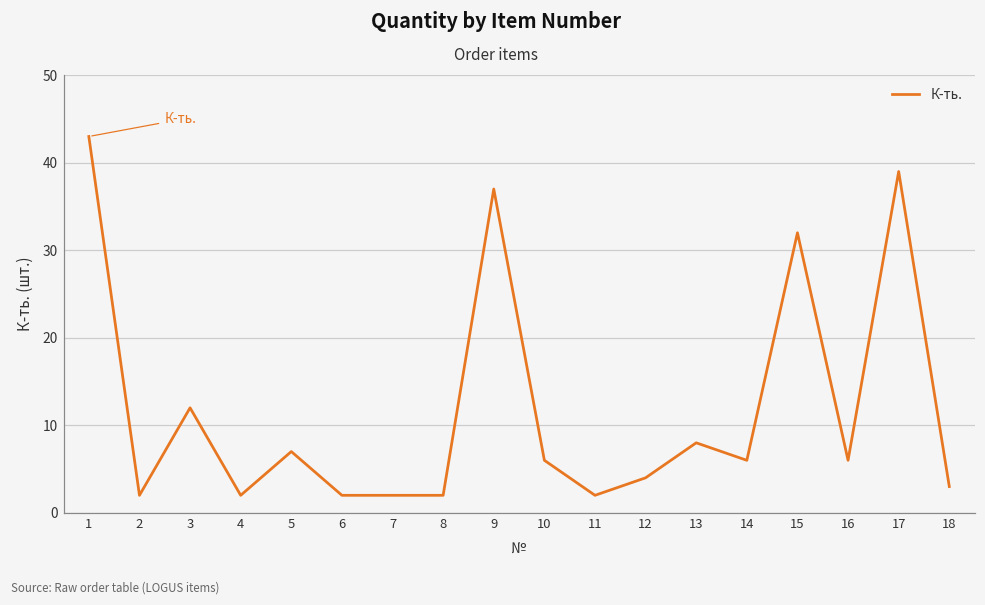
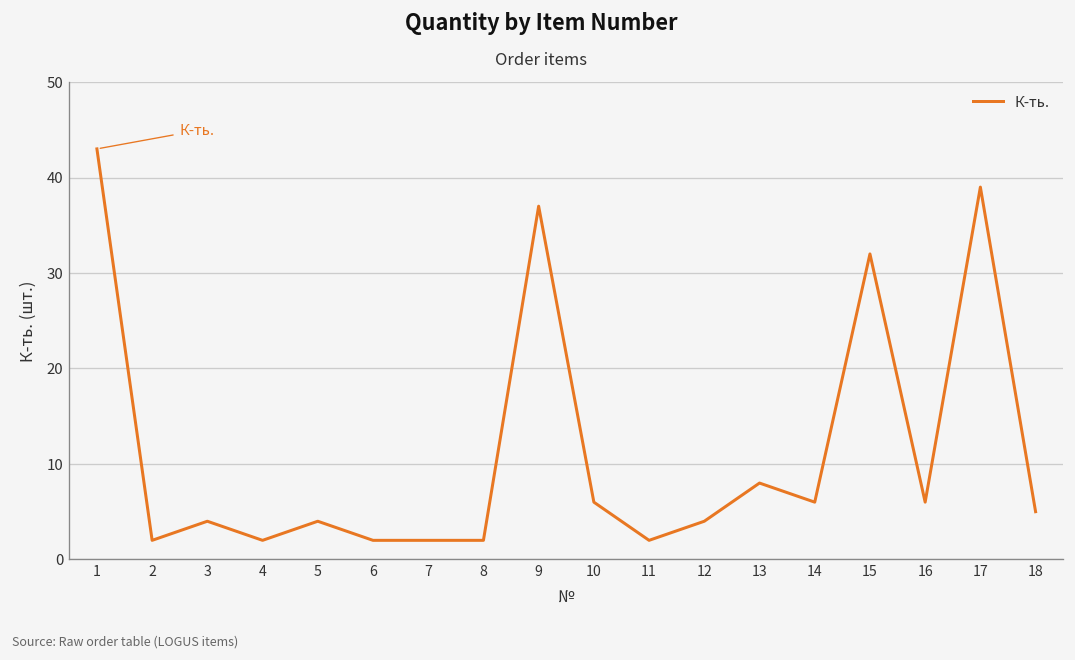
  {
    "1": 43,
    "2": 2,
-   "3": 12,
+   "3": 4,
    "4": 2,
-   "5": 7,
+   "5": 4,
    "6": 2,
    "7": 2,
    "8": 2,
    "9": 37,
    "10": 6,
    "11": 2,
    "12": 4,
    "13": 8,
    "14": 6,
    "15": 32,
    "16": 6,
    "17": 39,
-   "18": 3
+   "18": 5
  }
